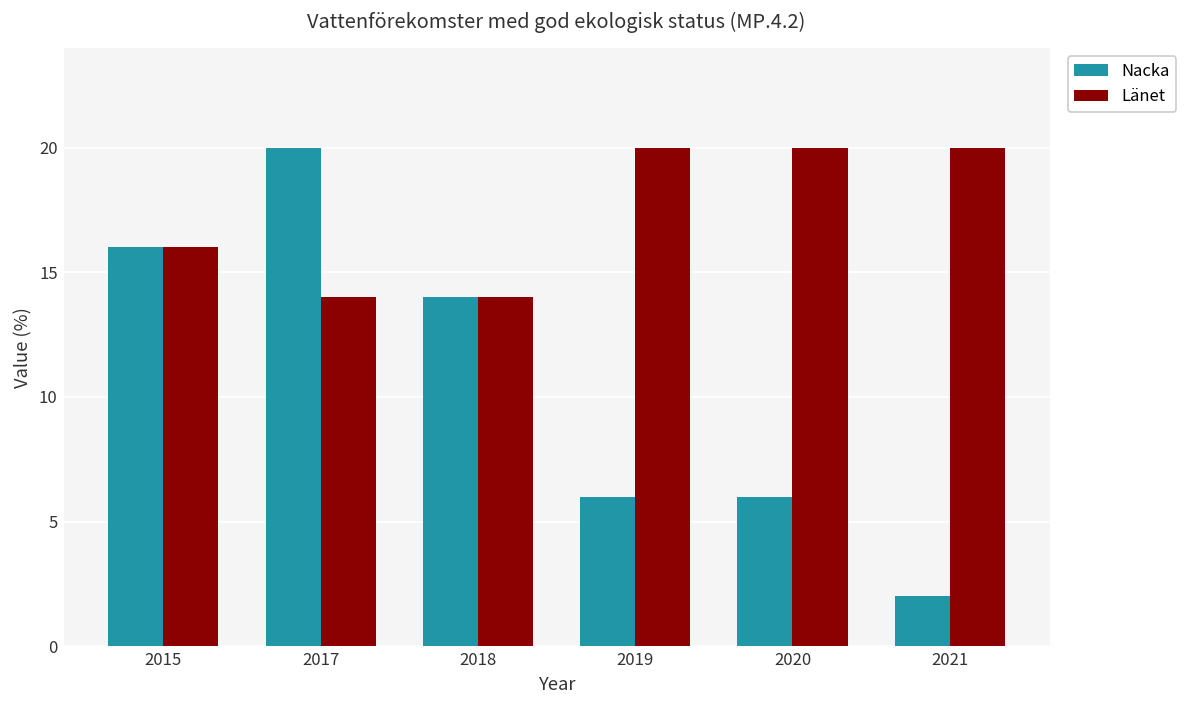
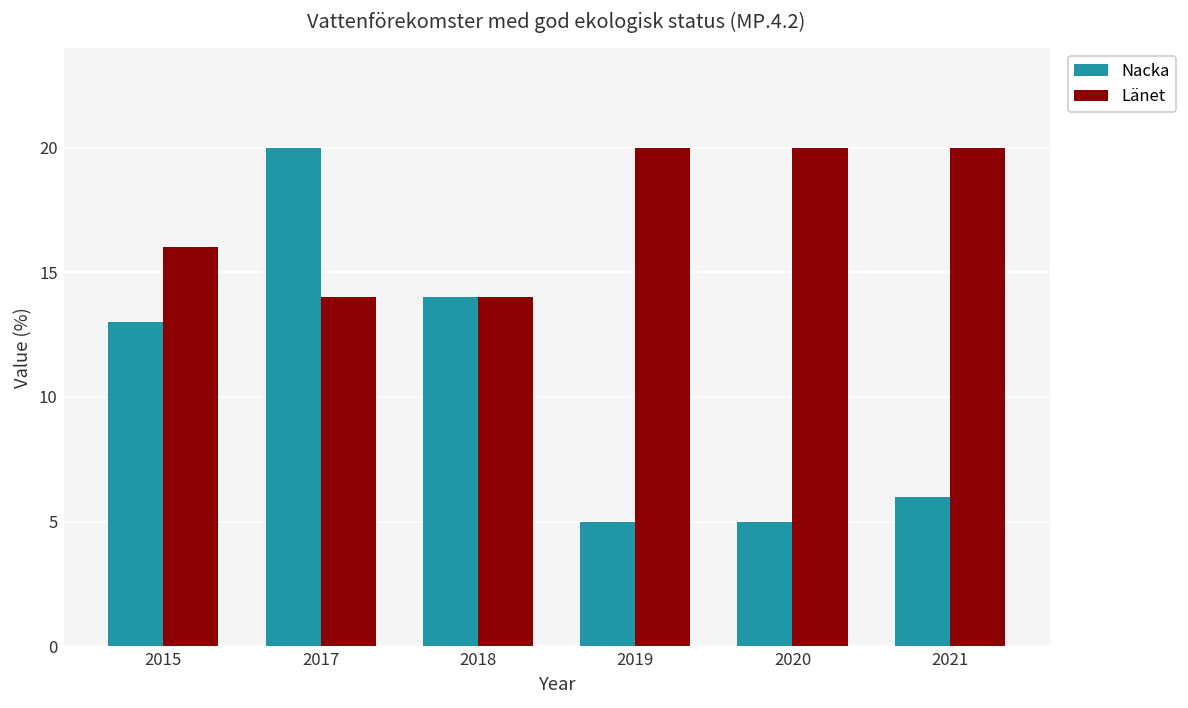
  {
    "Nacka": {
-     "2015": 16,
+     "2015": 13,
      "2017": 20,
      "2018": 14,
-     "2019": 6,
-     "2020": 6,
-     "2021": 2
+     "2019": 5,
+     "2020": 5,
+     "2021": 6
    },
    "Länet": {
      "2015": 16,
      "2017": 14,
      "2018": 14,
      "2019": 20,
      "2020": 20,
      "2021": 20
    }
  }
